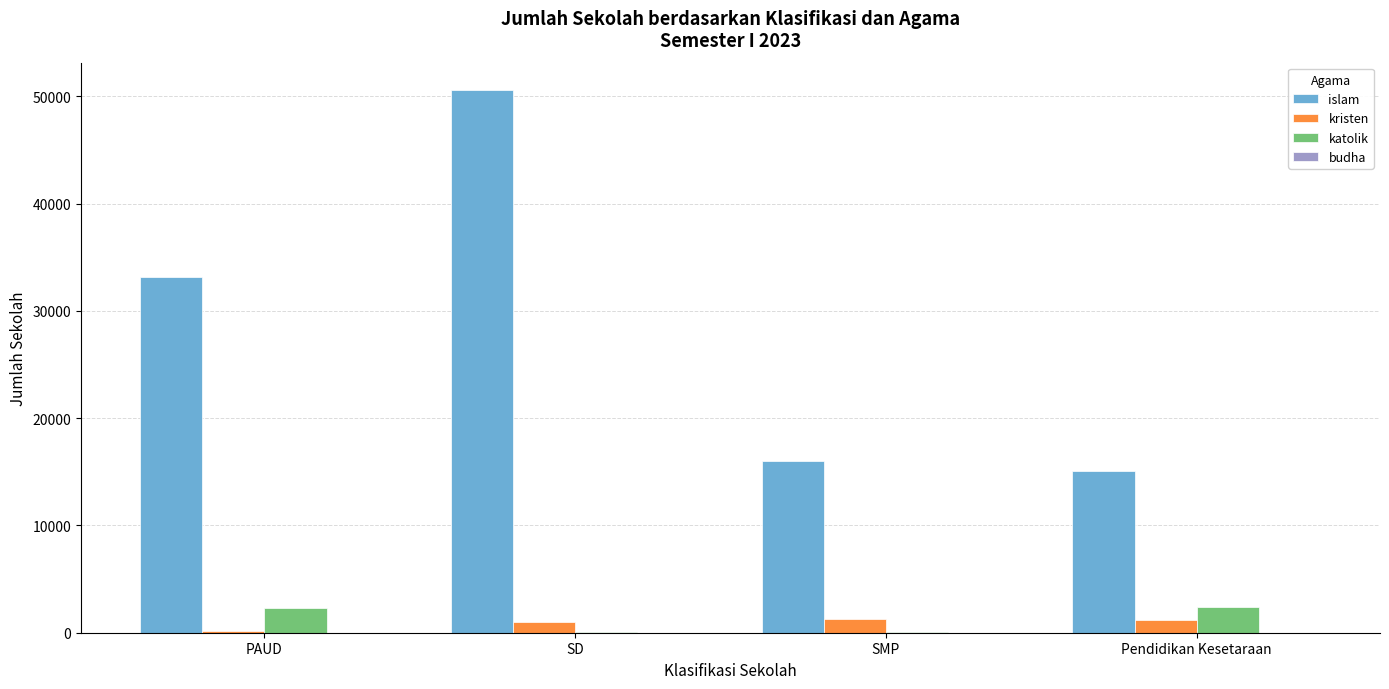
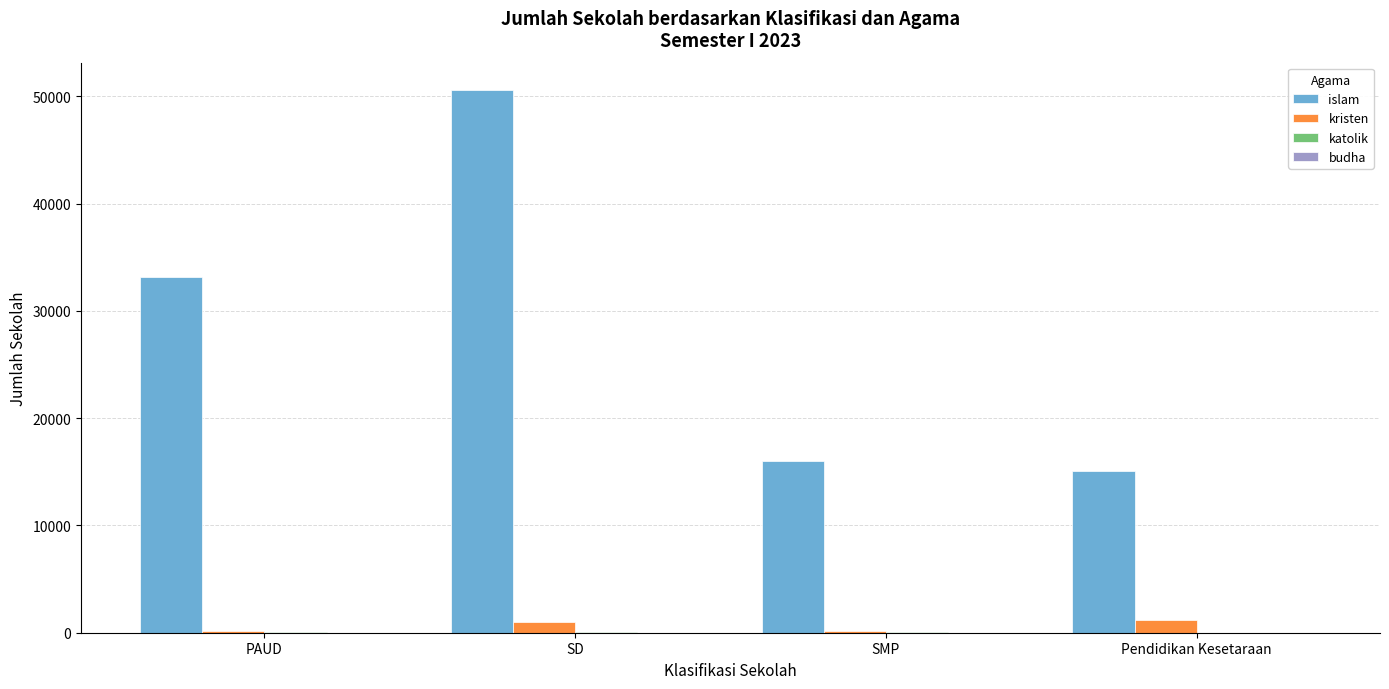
  {
    "kristen": {
      "SD": 1000,
-     "SMP": 1300,
+     "SMP": 200,
      "Pendidikan Kesetaraan": 1200
    },
    "katolik": {
-     "PAUD": 2300,
-     "Pendidikan Kesetaraan": 2400
+     "PAUD": 100,
+     "Pendidikan Kesetaraan": 0
    }
  }
